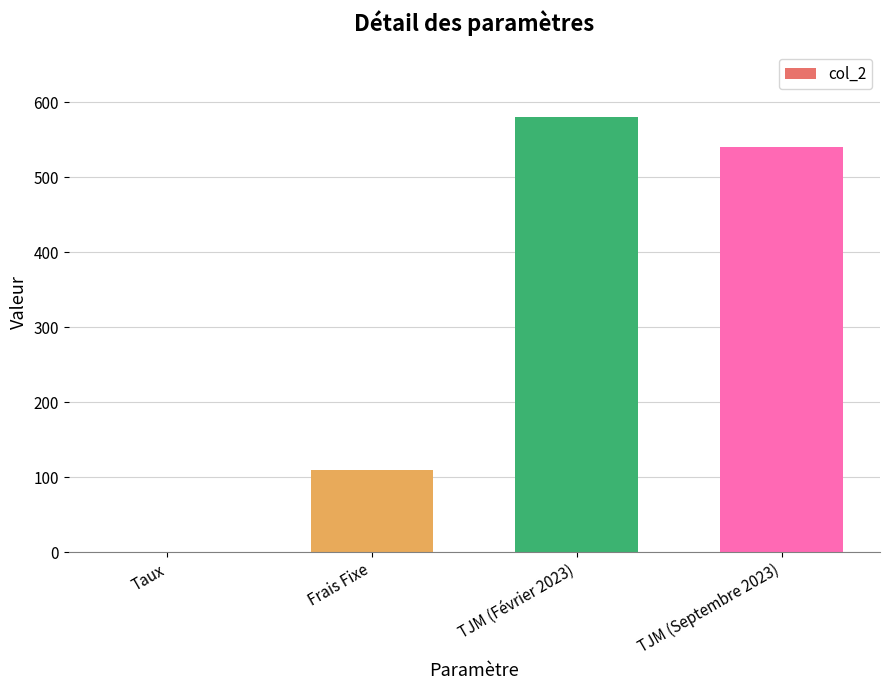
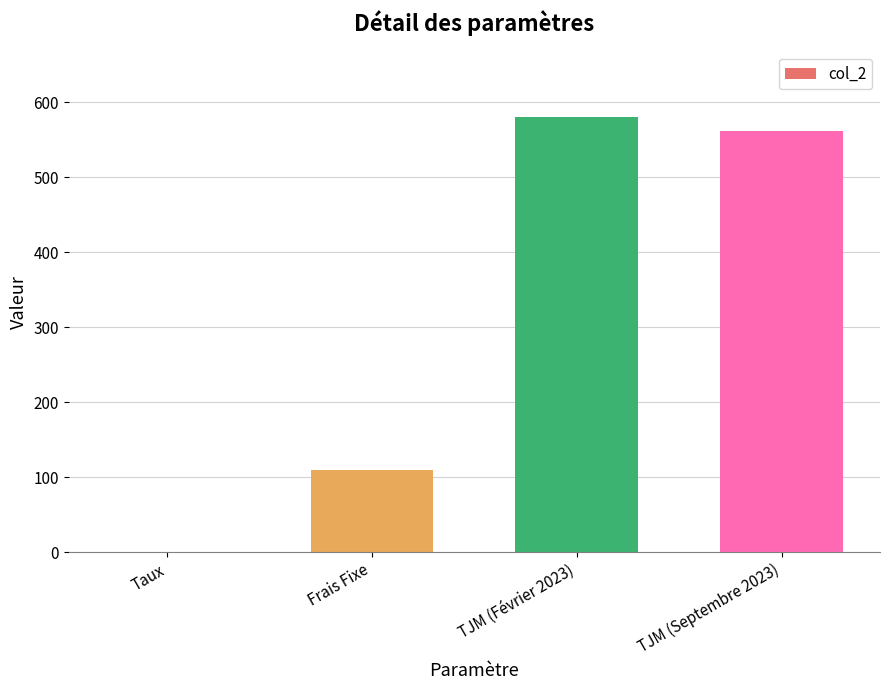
  {
    "Frais Fixe": 110,
    "TJM (Février 2023)": 580,
-   "TJM (Septembre 2023)": 540
+   "TJM (Septembre 2023)": 560
  }
